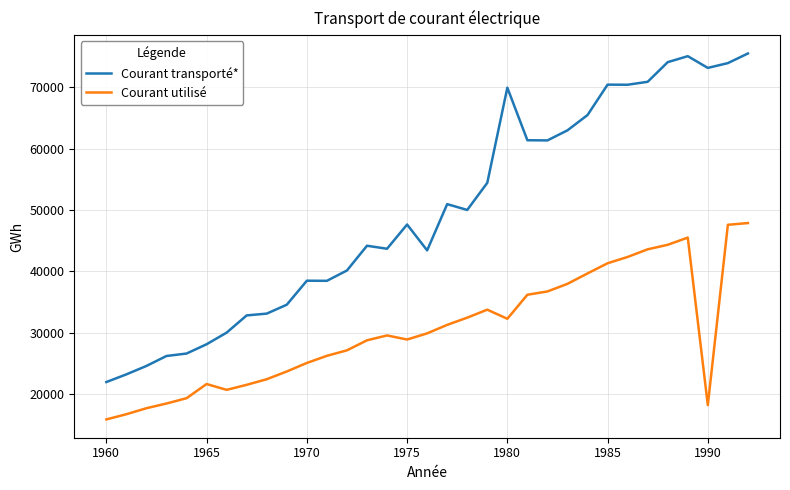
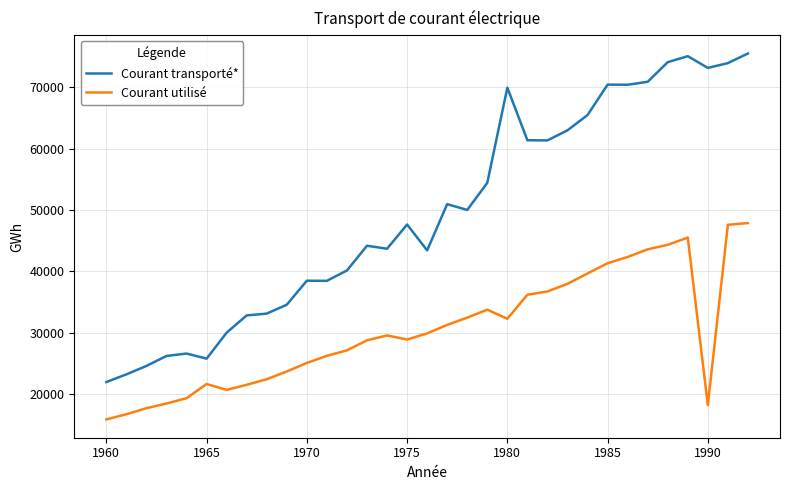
  {
    "Courant transporté*": {
      "1960": 22000,
-     "1965": 28000,
+     "1965": 26000,
      "1970": 38000,
      "1975": 48000,
      "1980": 70000,
      "1985": 70000,
      "1990": 73000
    },
    "Courant utilisé": {
      "1960": 16000,
      "1965": 22000,
      "1970": 25000,
      "1975": 29000,
      "1980": 32000,
      "1985": 41000,
      "1990": 18000
    }
  }
